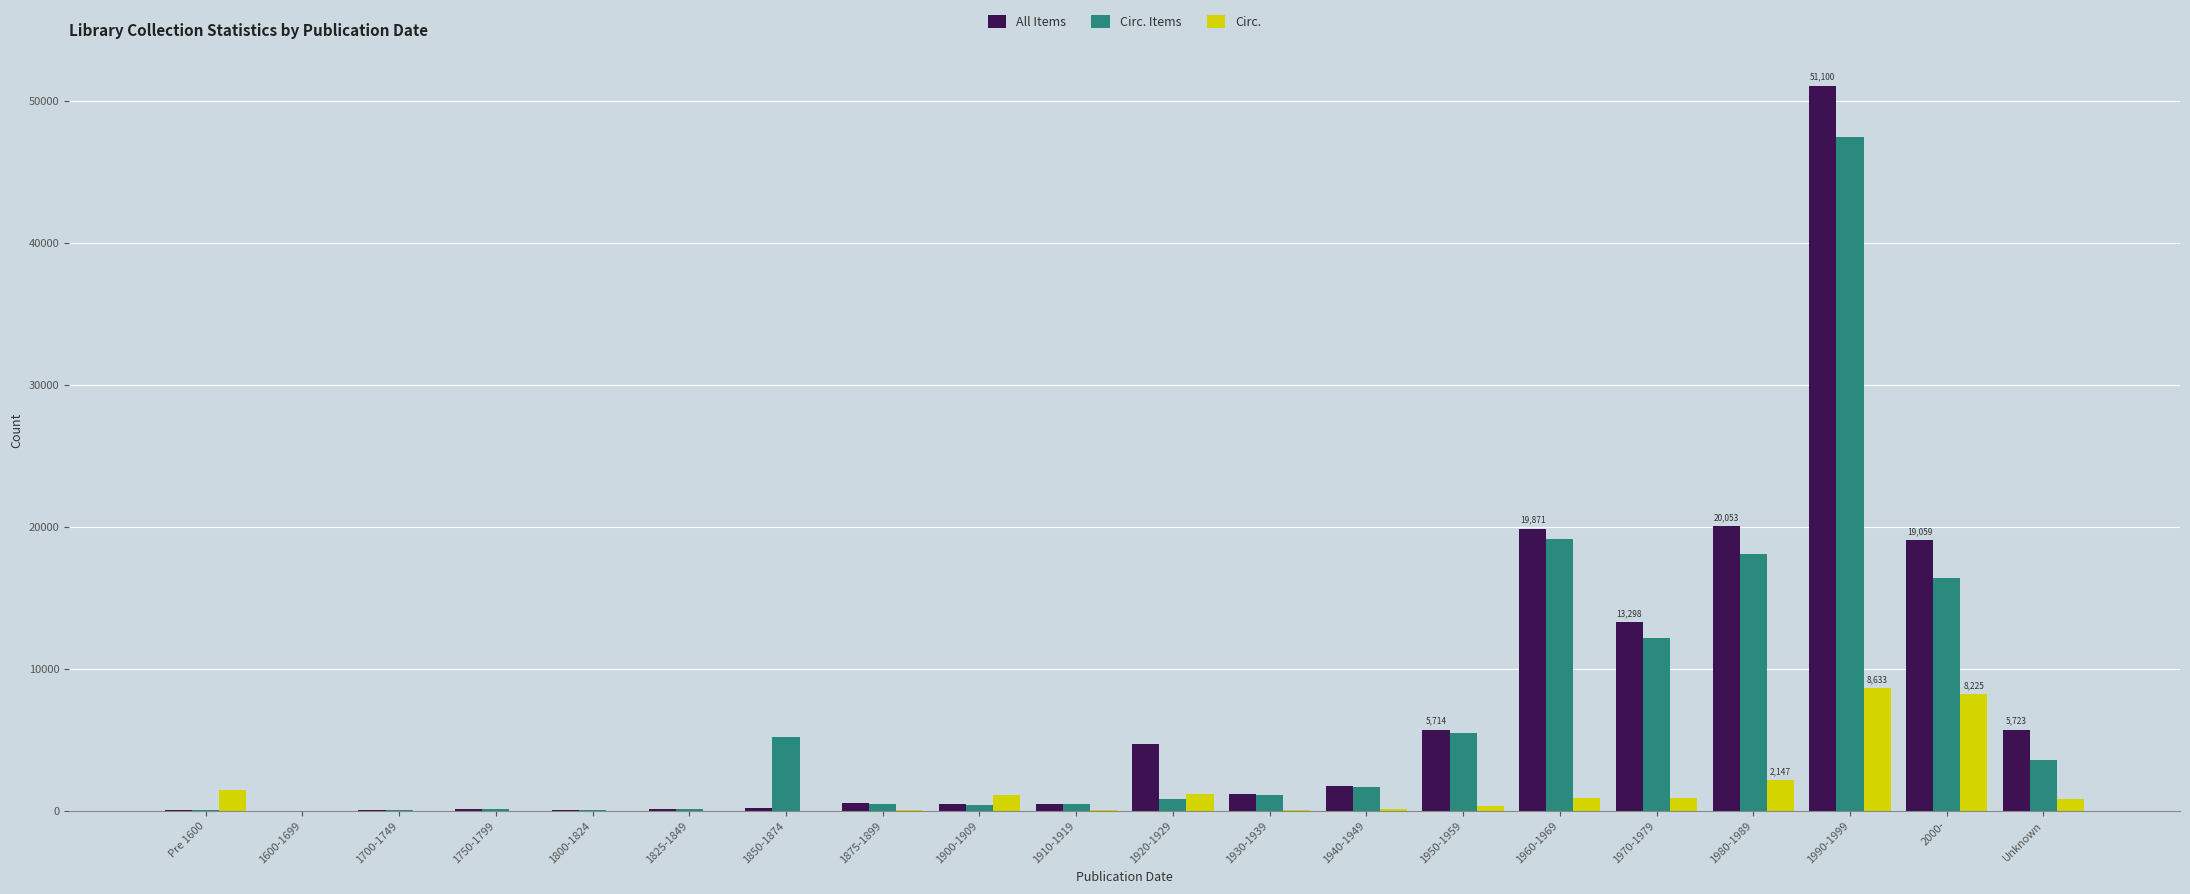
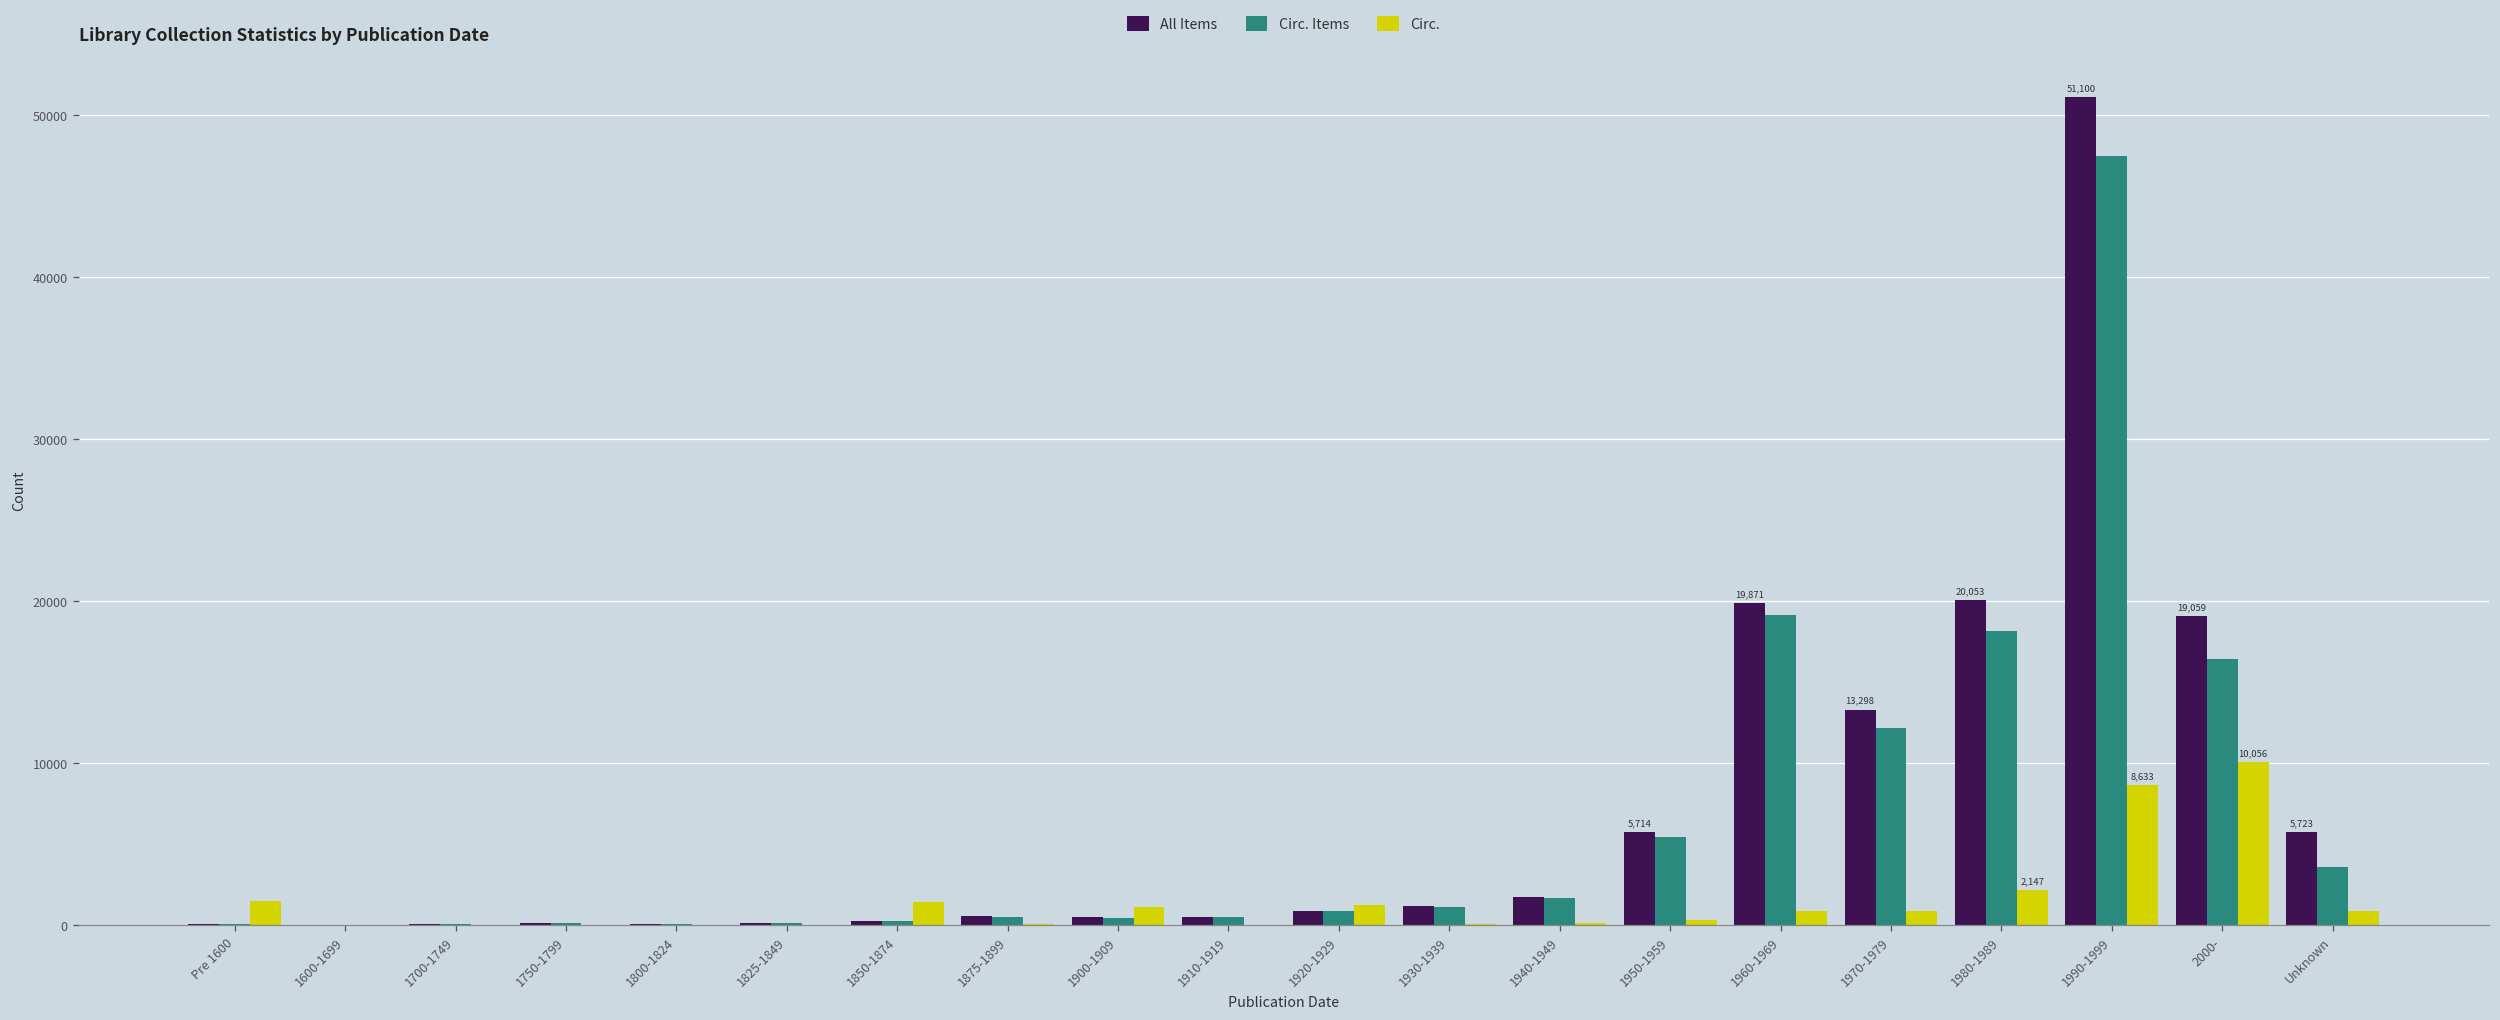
  {
    "All Items": {
      "1850-1874": "200",
      "1875-1899": "500",
      "1900-1909": "500",
      "1910-1919": "500",
-     "1920-1929": "4700",
+     "1920-1929": "900",
      "1930-1939": "1200",
      "1940-1949": "1700"
    },
    "Circ. Items": {
-     "1850-1874": "5200",
+     "1850-1874": "200",
      "1875-1899": "500",
      "1900-1909": "400",
      "1910-1919": "500",
      "1920-1929": "800",
      "1930-1939": "1100",
      "1940-1949": "1600",
      "1950-1959": "5500",
      "1960-1969": "19100",
      "1970-1979": "12200",
      "1980-1989": "18100",
      "1990-1999": "47500",
      "2000-": "16400",
      "Unknown": "3600"
    },
    "Circ.": {
-     "1850-1874": "0",
+     "1850-1874": "1400",
      "1980-1989": "2,147",
      "1990-1999": "8,633",
-     "2000-": "8,225"
+     "2000-": "10,056"
    }
  }
